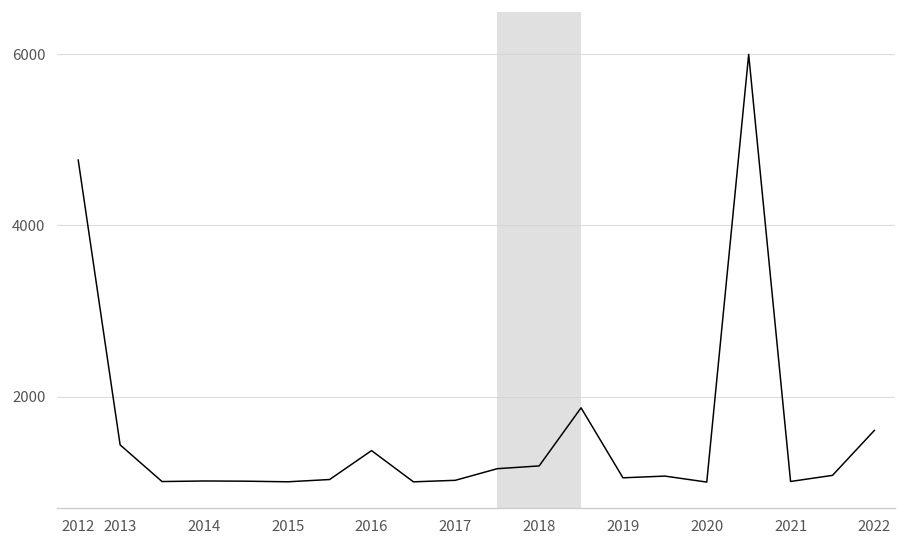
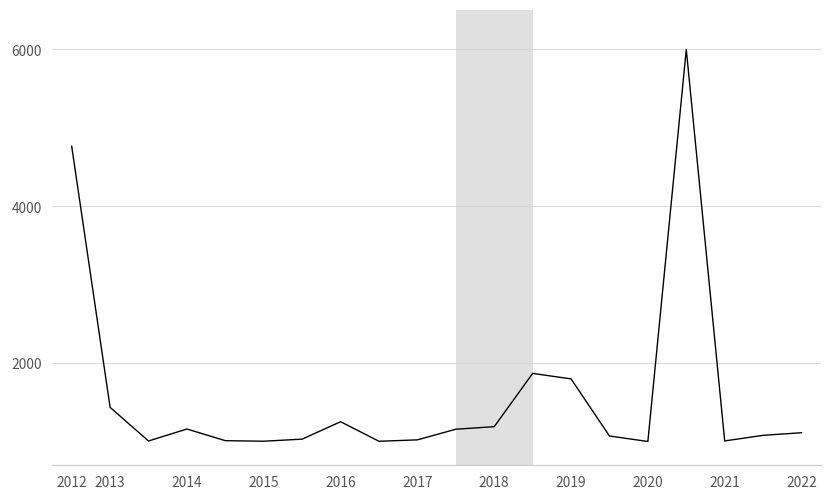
  {
    "2012": 4800,
    "2013": 1400,
-   "2014": 1000,
+   "2014": 1200,
    "2015": 1000,
-   "2016": 1400,
+   "2016": 1300,
    "2017": 1000,
    "2018": 1200,
-   "2019": 1000,
+   "2019": 1800,
    "2020": 1000,
    "2021": 1000,
-   "2022": 1600
+   "2022": 1100
  }
